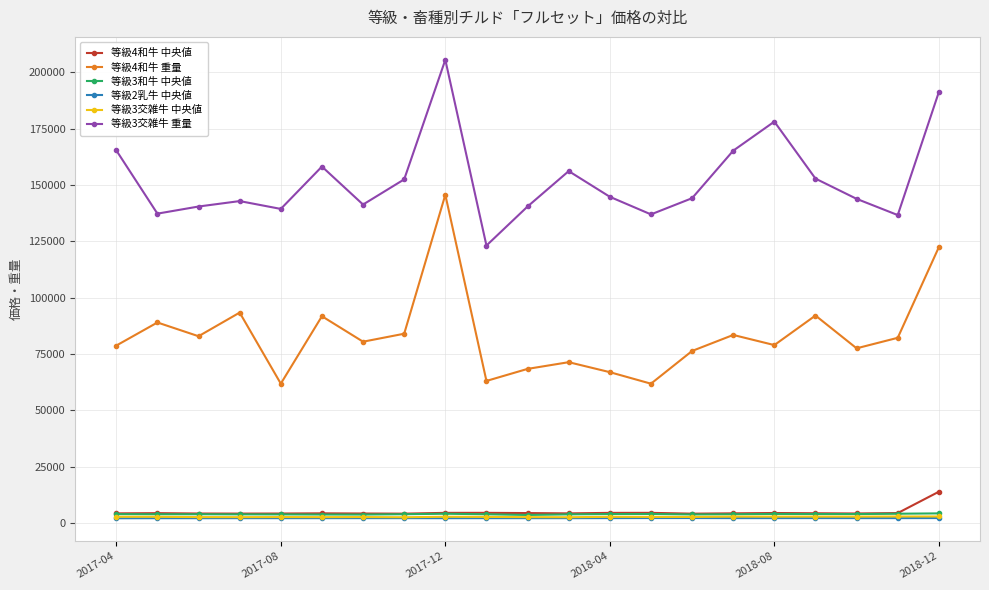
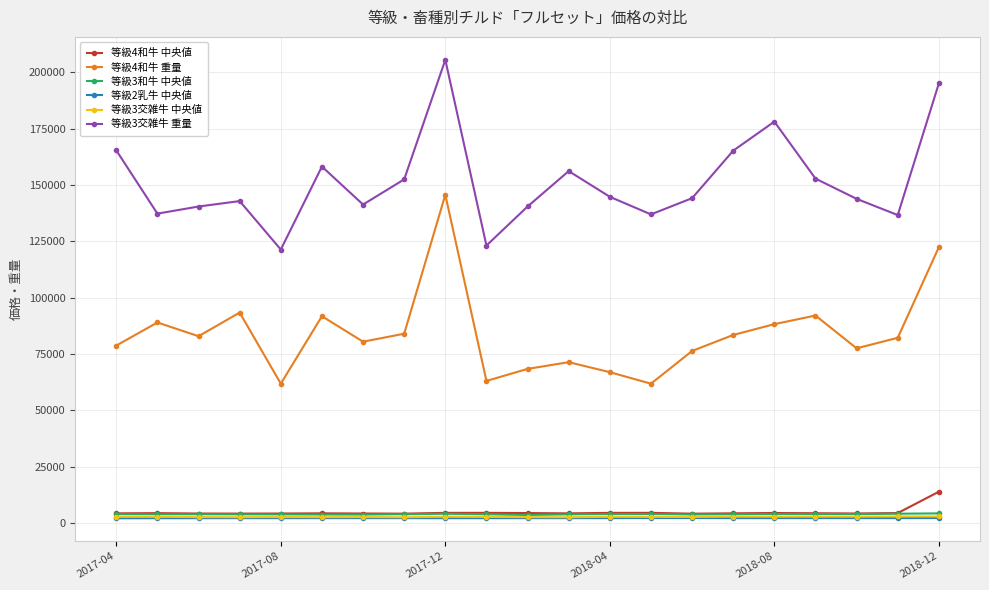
  {
    "等級4和牛 中央値": {
      "2018-12": 14000
    },
    "等級4和牛 重量": {
      "2017-04": 79000,
      "2017-08": 62000,
      "2017-12": 146000,
      "2018-04": 67000,
-     "2018-08": 79000,
+     "2018-08": 88000,
      "2018-12": 122000
    },
    "等級3和牛 中央値": {
      "2018-12": 4000
    },
    "等級3交雑牛 重量": {
      "2017-04": 165000,
-     "2017-08": 139000,
+     "2017-08": 121000,
      "2017-12": 206000,
      "2018-04": 145000,
      "2018-08": 178000,
-     "2018-12": 191000
+     "2018-12": 195000
    }
  }
